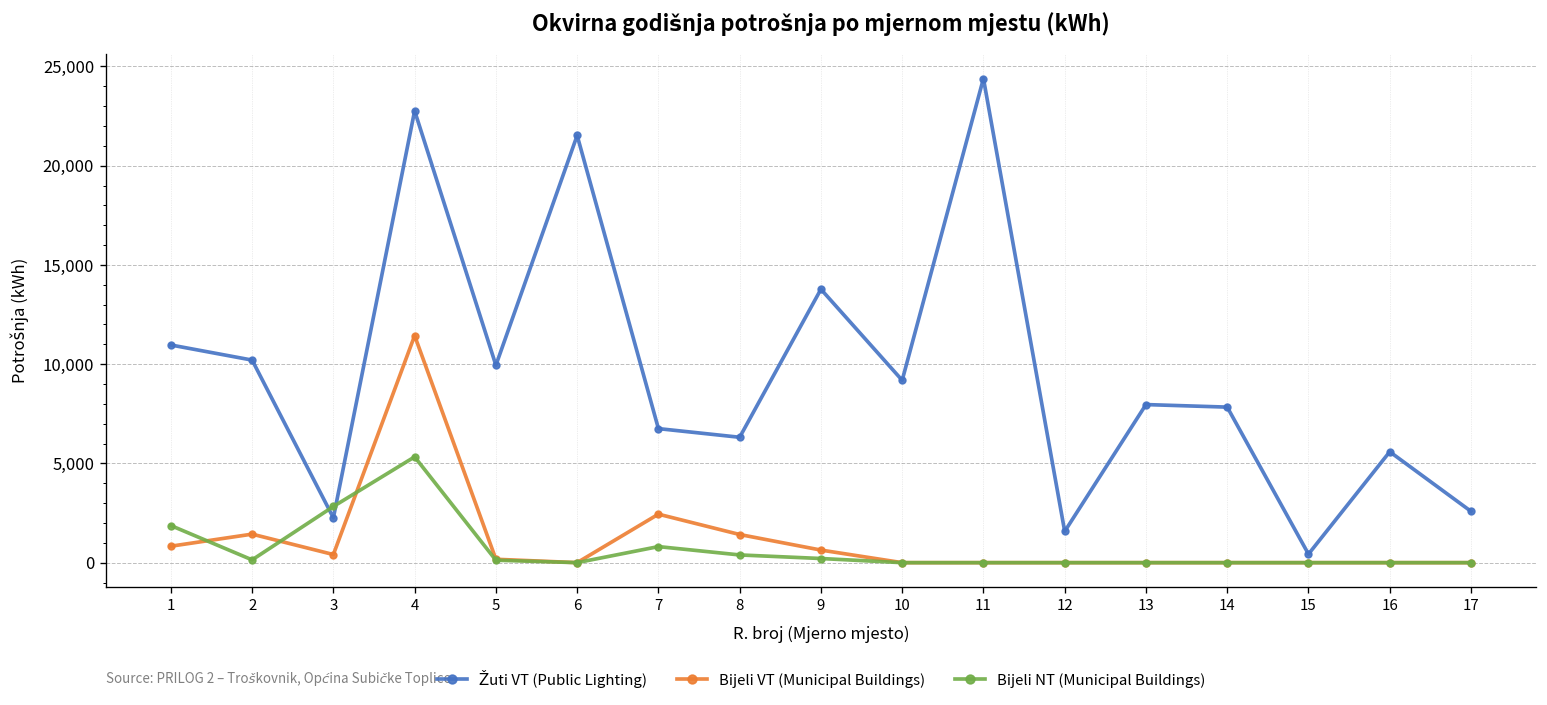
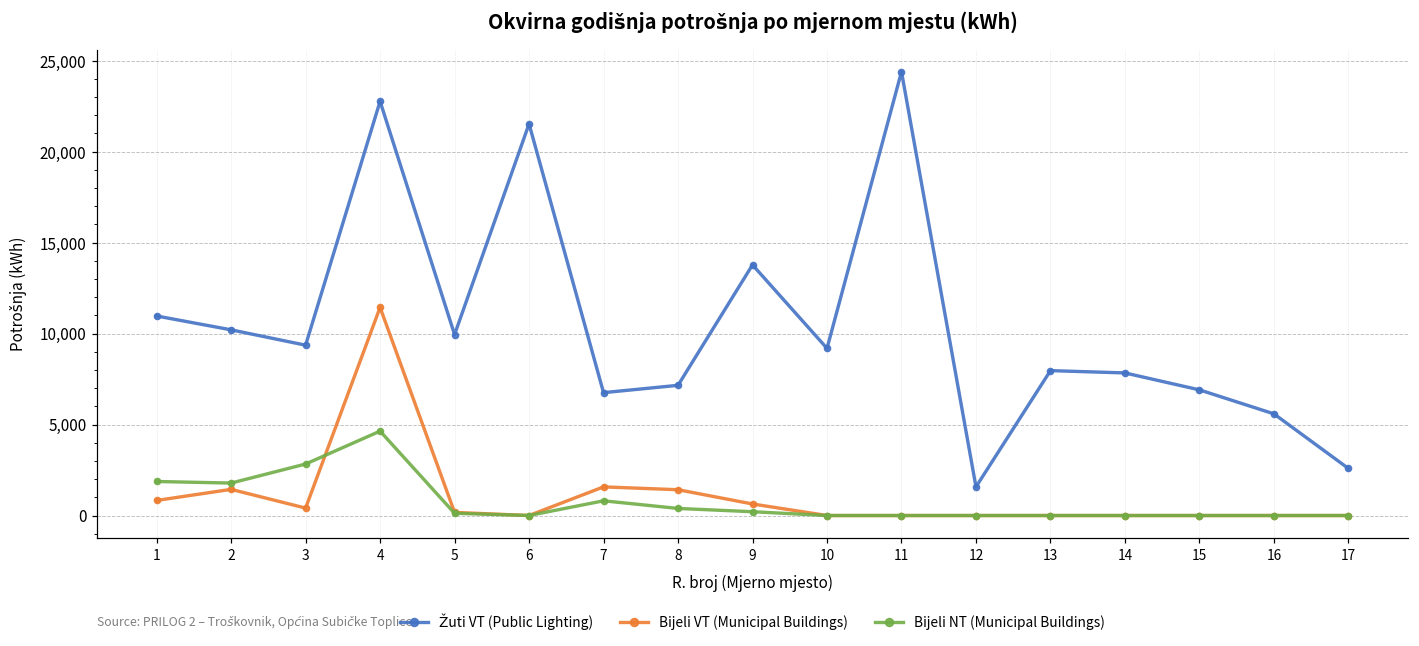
  {
    "Žuti VT (Public Lighting)": {
      "1": "11,000",
      "2": "10,200",
-     "3": "2,300",
+     "3": "9,400",
      "4": "22,800",
      "5": "9,900",
      "6": "21,500",
      "7": "6,800",
-     "8": "6,300",
+     "8": "7,200",
      "9": "13,800",
      "10": "9,200",
      "11": "24,400",
      "12": "1,600",
      "13": "8,000",
      "14": "7,800",
-     "15": "400",
+     "15": "6,900",
      "16": "5,600",
      "17": "2,600"
    },
    "Bijeli VT (Municipal Buildings)": {
      "1": "800",
      "2": "1,400",
      "3": "400",
      "4": "11,400",
-     "7": "2,400",
+     "7": "1,600",
      "8": "1,400",
      "9": "600"
    },
    "Bijeli NT (Municipal Buildings)": {
      "1": "1,900",
-     "2": "100",
+     "2": "1,800",
      "3": "2,800",
-     "4": "5,300",
+     "4": "4,600",
      "7": "800",
      "8": "400",
      "9": "200"
    }
  }
